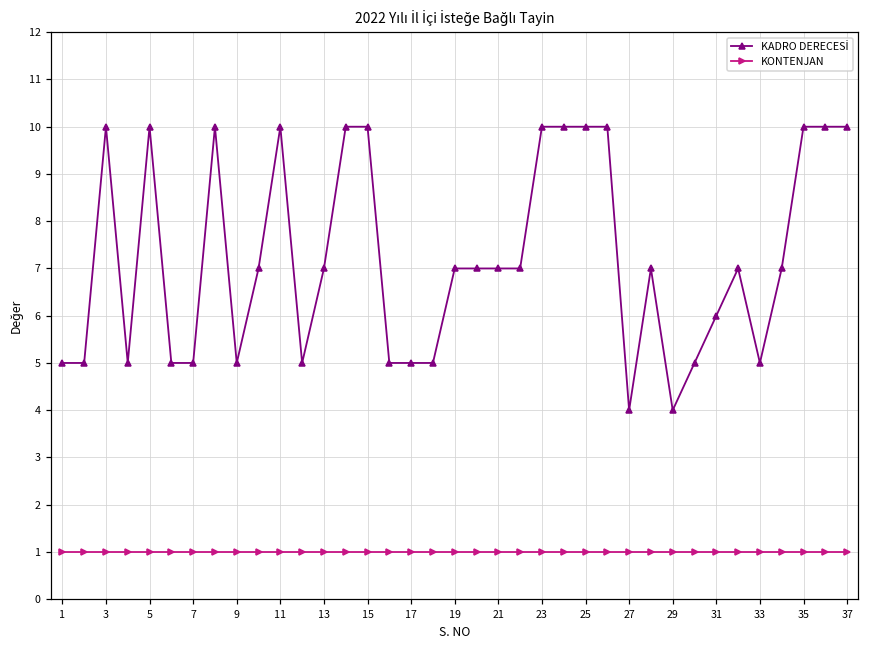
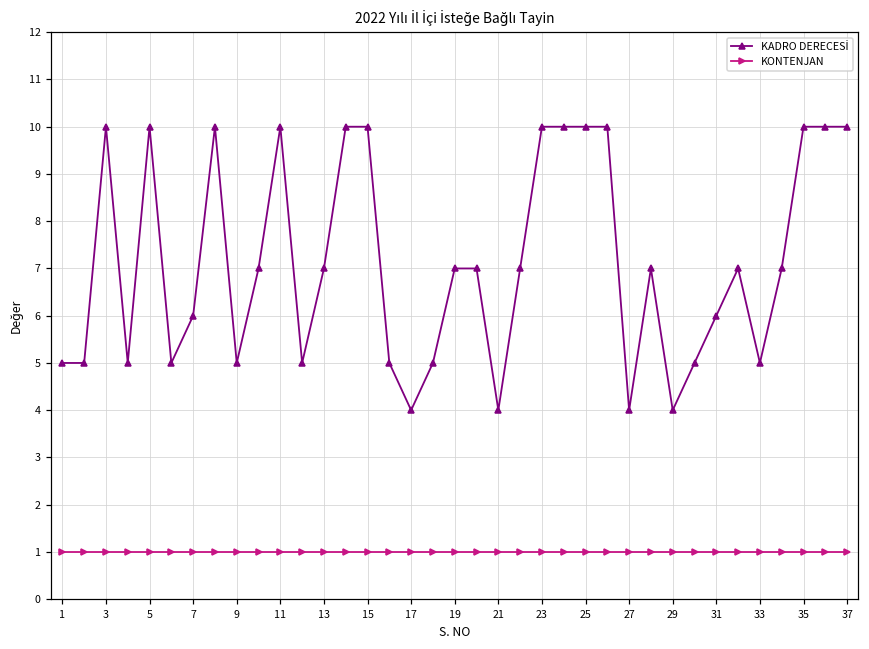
  {
    "KADRO DERECESİ": {
      "1": 5,
      "3": 10,
      "5": 10,
-     "7": 5,
+     "7": 6,
      "9": 5,
      "11": 10,
      "13": 7,
      "15": 10,
-     "17": 5,
+     "17": 4,
      "19": 7,
-     "21": 7,
+     "21": 4,
      "23": 10,
      "25": 10,
      "27": 4,
      "29": 4,
      "31": 6,
      "33": 5,
      "35": 10,
      "37": 10
    },
    "KONTENJAN": {
      "1": 1,
      "3": 1,
      "5": 1,
      "7": 1,
      "9": 1,
      "11": 1,
      "13": 1,
      "15": 1,
      "17": 1,
      "19": 1,
      "21": 1,
      "23": 1,
      "25": 1,
      "27": 1,
      "29": 1,
      "31": 1,
      "33": 1,
      "35": 1,
      "37": 1
    }
  }
